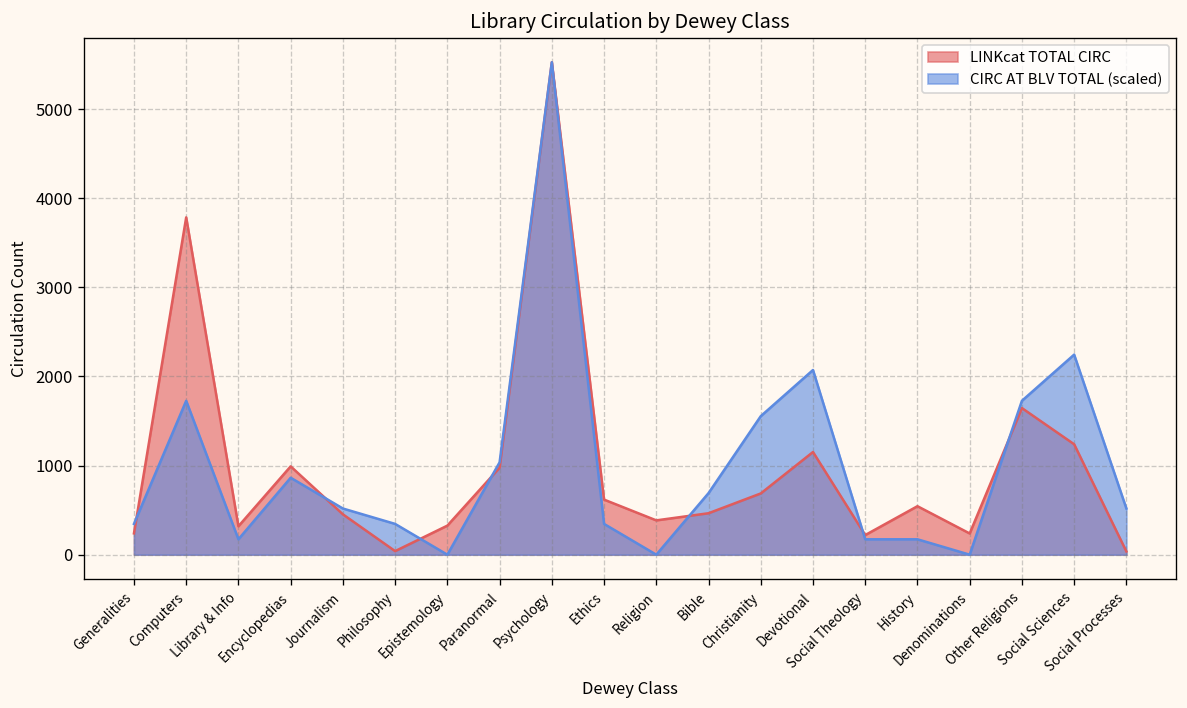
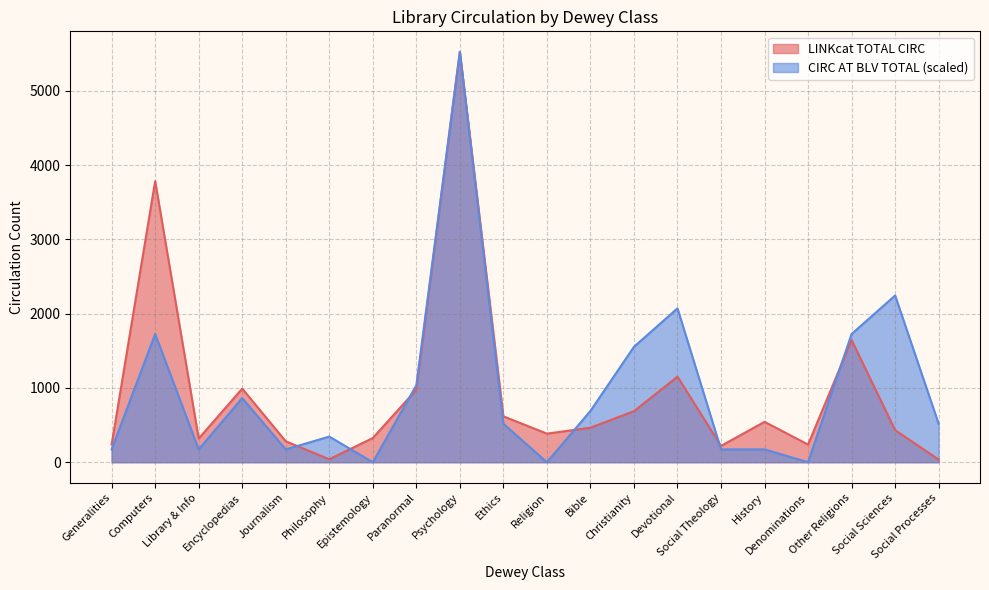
  {
    "LINKcat TOTAL CIRC": {
      "Generalities": 200,
      "Computers": 3800,
      "Library & Info": 300,
      "Encyclopedias": 1000,
-     "Journalism": 500,
+     "Journalism": 300,
      "Philosophy": 0,
      "Epistemology": 300,
      "Paranormal": 1000,
      "Ethics": 600,
      "Religion": 400,
      "Bible": 500,
      "Christianity": 700,
      "Devotional": 1200,
      "Social Theology": 200,
      "History": 500,
      "Denominations": 200,
      "Other Religions": 1600,
-     "Social Sciences": 1200,
+     "Social Sciences": 400,
      "Social Processes": 0
    },
    "CIRC AT BLV TOTAL (scaled)": {
-     "Generalities": 300,
+     "Generalities": 200,
      "Computers": 1700,
      "Library & Info": 200,
      "Encyclopedias": 900,
-     "Journalism": 500,
+     "Journalism": 200,
      "Philosophy": 300,
      "Epistemology": 0,
      "Paranormal": 1000,
-     "Ethics": 300,
+     "Ethics": 500,
      "Religion": 0,
      "Bible": 700,
      "Christianity": 1600,
      "Devotional": 2100,
      "Social Theology": 200,
      "History": 200,
      "Denominations": 0,
      "Other Religions": 1700,
      "Social Sciences": 2200,
      "Social Processes": 500
    }
  }
